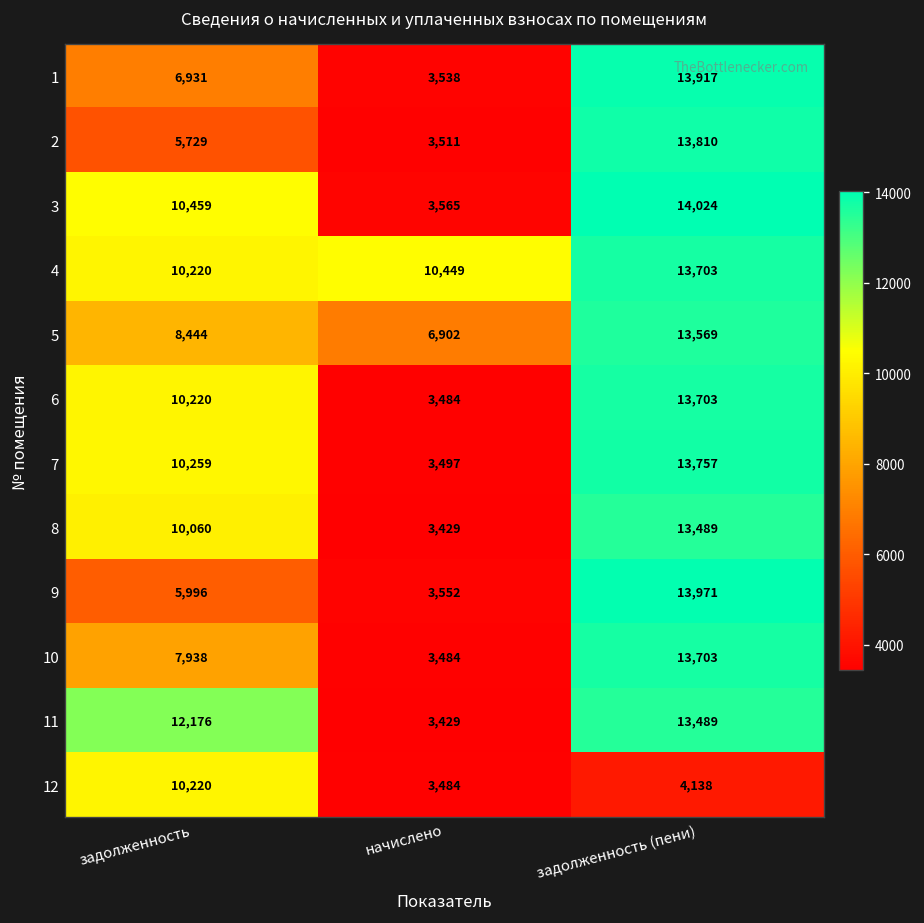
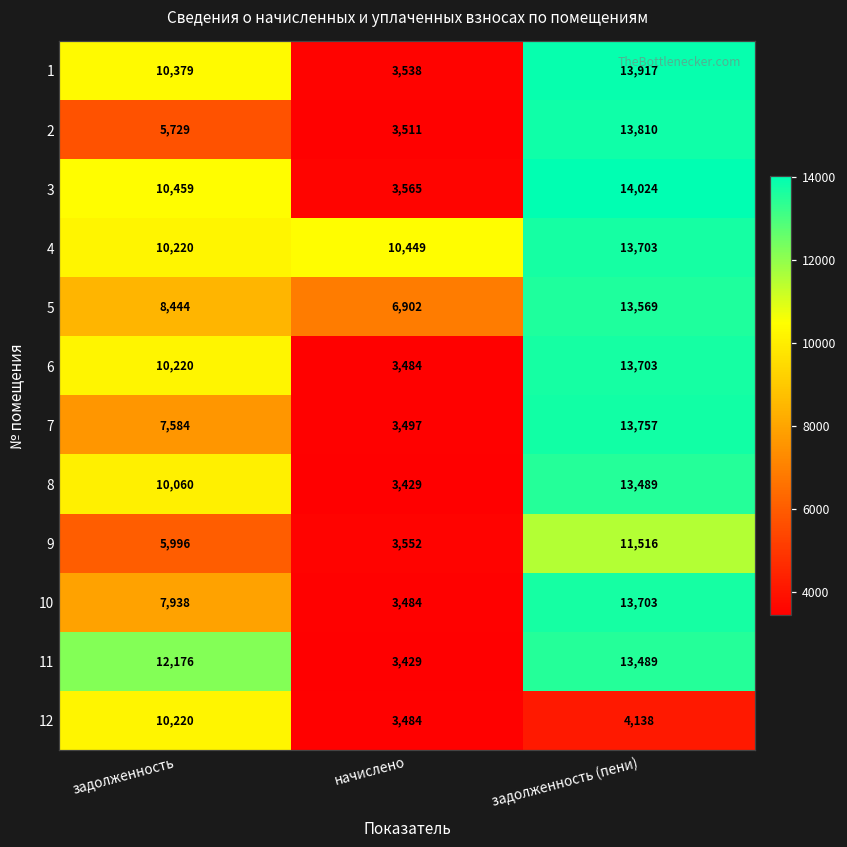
  {
    "1": {
-     "задолженность": "6,931",
+     "задолженность": "10,379",
      "начислено": "3,538"
    },
    "2": {
      "задолженность": "5,729",
      "начислено": "3,511",
      "задолженность (пени)": "13,810"
    },
    "3": {
      "задолженность": "10,459",
      "начислено": "3,565",
      "задолженность (пени)": "14,024"
    },
    "4": {
      "задолженность": "10,220",
      "начислено": "10,449",
      "задолженность (пени)": "13,703"
    },
    "5": {
      "задолженность": "8,444",
      "начислено": "6,902",
      "задолженность (пени)": "13,569"
    },
    "6": {
      "задолженность": "10,220",
      "начислено": "3,484",
      "задолженность (пени)": "13,703"
    },
    "7": {
-     "задолженность": "10,259",
+     "задолженность": "7,584",
      "начислено": "3,497",
      "задолженность (пени)": "13,757"
    },
    "8": {
      "задолженность": "10,060",
      "начислено": "3,429",
      "задолженность (пени)": "13,489"
    },
    "9": {
      "задолженность": "5,996",
      "начислено": "3,552",
-     "задолженность (пени)": "13,971"
+     "задолженность (пени)": "11,516"
    },
    "10": {
      "задолженность": "7,938",
      "начислено": "3,484",
      "задолженность (пени)": "13,703"
    },
    "11": {
      "задолженность": "12,176",
      "начислено": "3,429",
      "задолженность (пени)": "13,489"
    },
    "12": {
      "задолженность": "10,220",
      "начислено": "3,484",
      "задолженность (пени)": "4,138"
    }
  }
